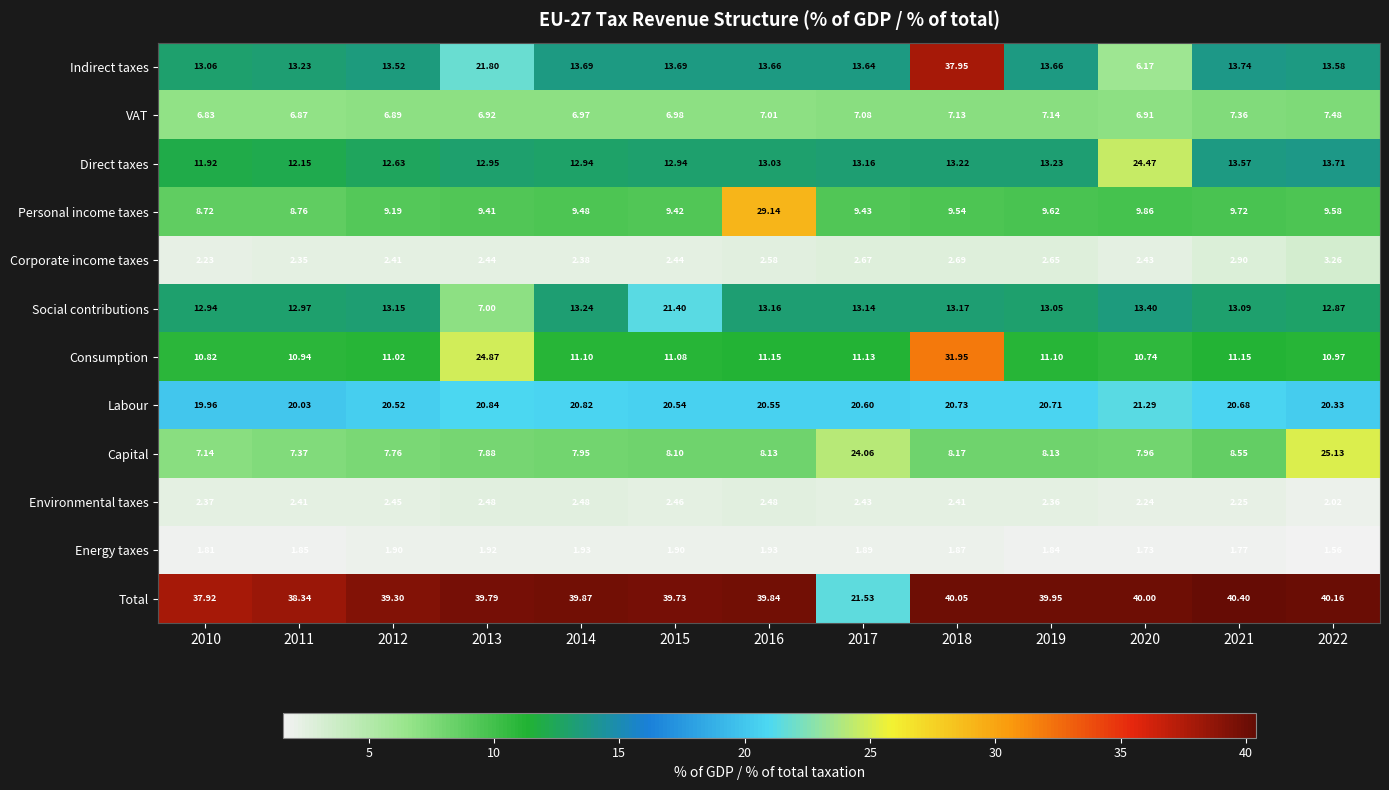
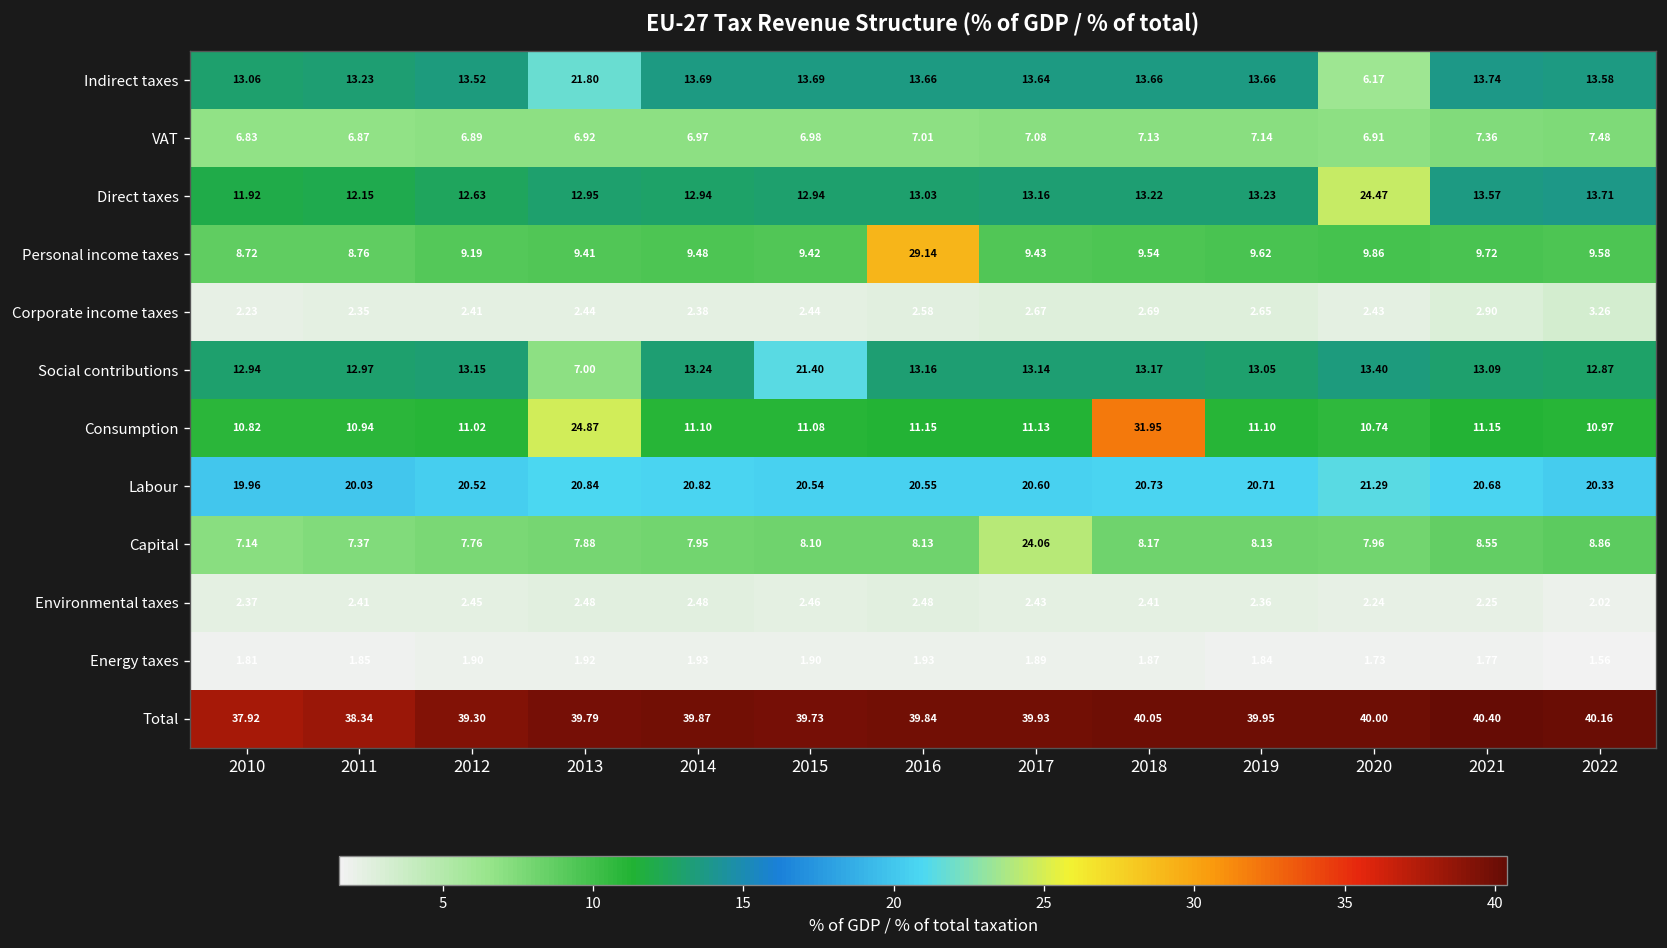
  {
    "Indirect taxes": {
      "2010": 13.06,
      "2011": 13.23,
      "2012": 13.52,
      "2013": 21.80,
      "2014": 13.69,
      "2015": 13.69,
      "2016": 13.66,
      "2017": 13.64,
-     "2018": 37.95,
+     "2018": 13.66,
      "2019": 13.66,
      "2020": 6.17,
      "2021": 13.74,
      "2022": 13.58
    },
    "VAT": {
      "2010": 6.83,
      "2011": 6.87,
      "2012": 6.89,
      "2013": 6.92,
      "2014": 6.97,
      "2015": 6.98,
      "2016": 7.01,
      "2017": 7.08,
      "2018": 7.13,
      "2019": 7.14,
      "2020": 6.91,
      "2021": 7.36,
      "2022": 7.48
    },
    "Direct taxes": {
      "2010": 11.92,
      "2011": 12.15,
      "2012": 12.63,
      "2013": 12.95,
      "2014": 12.94,
      "2015": 12.94,
      "2016": 13.03,
      "2017": 13.16,
      "2018": 13.22,
      "2019": 13.23,
      "2020": 24.47,
      "2021": 13.57,
      "2022": 13.71
    },
    "Personal income taxes": {
      "2010": 8.72,
      "2011": 8.76,
      "2012": 9.19,
      "2013": 9.41,
      "2014": 9.48,
      "2015": 9.42,
      "2016": 29.14,
      "2017": 9.43,
      "2018": 9.54,
      "2019": 9.62,
      "2020": 9.86,
      "2021": 9.72,
      "2022": 9.58
    },
    "Corporate income taxes": {
      "2022": 3.26
    },
    "Social contributions": {
      "2010": 12.94,
      "2011": 12.97,
      "2012": 13.15,
      "2013": 7.00,
      "2014": 13.24,
      "2015": 21.40,
      "2016": 13.16,
      "2017": 13.14,
      "2018": 13.17,
      "2019": 13.05,
      "2020": 13.40,
      "2021": 13.09,
      "2022": 12.87
    },
    "Consumption": {
      "2010": 10.82,
      "2011": 10.94,
      "2012": 11.02,
      "2013": 24.87,
      "2014": 11.10,
      "2015": 11.08,
      "2016": 11.15,
      "2017": 11.13,
      "2018": 31.95,
      "2019": 11.10,
      "2020": 10.74,
      "2021": 11.15,
      "2022": 10.97
    },
    "Labour": {
      "2010": 19.96,
      "2011": 20.03,
      "2012": 20.52,
      "2013": 20.84,
      "2014": 20.82,
      "2015": 20.54,
      "2016": 20.55,
      "2017": 20.60,
      "2018": 20.73,
      "2019": 20.71,
      "2020": 21.29,
      "2021": 20.68,
      "2022": 20.33
    },
    "Capital": {
      "2010": 7.14,
      "2011": 7.37,
      "2012": 7.76,
      "2013": 7.88,
      "2014": 7.95,
      "2015": 8.10,
      "2016": 8.13,
      "2017": 24.06,
      "2018": 8.17,
      "2019": 8.13,
      "2020": 7.96,
      "2021": 8.55,
-     "2022": 25.13
+     "2022": 8.86
    },
    "Total": {
      "2010": 37.92,
      "2011": 38.34,
      "2012": 39.30,
      "2013": 39.79,
      "2014": 39.87,
      "2015": 39.73,
      "2016": 39.84,
-     "2017": 21.53,
+     "2017": 39.93,
      "2018": 40.05,
      "2019": 39.95,
      "2020": 40.00,
      "2021": 40.40,
      "2022": 40.16
    }
  }
